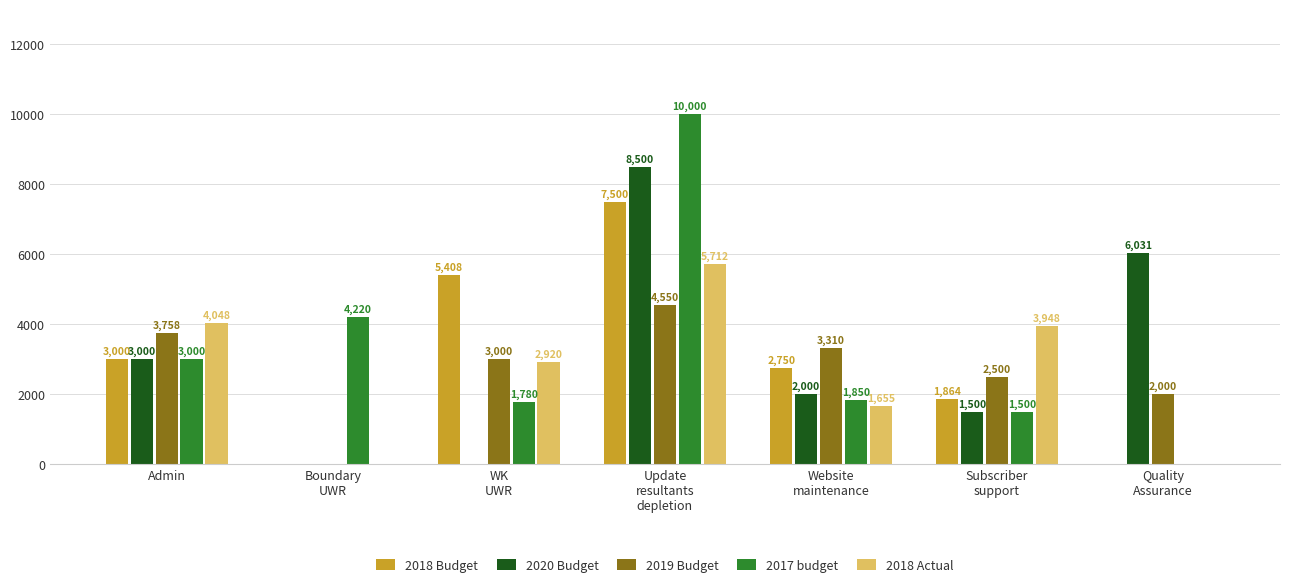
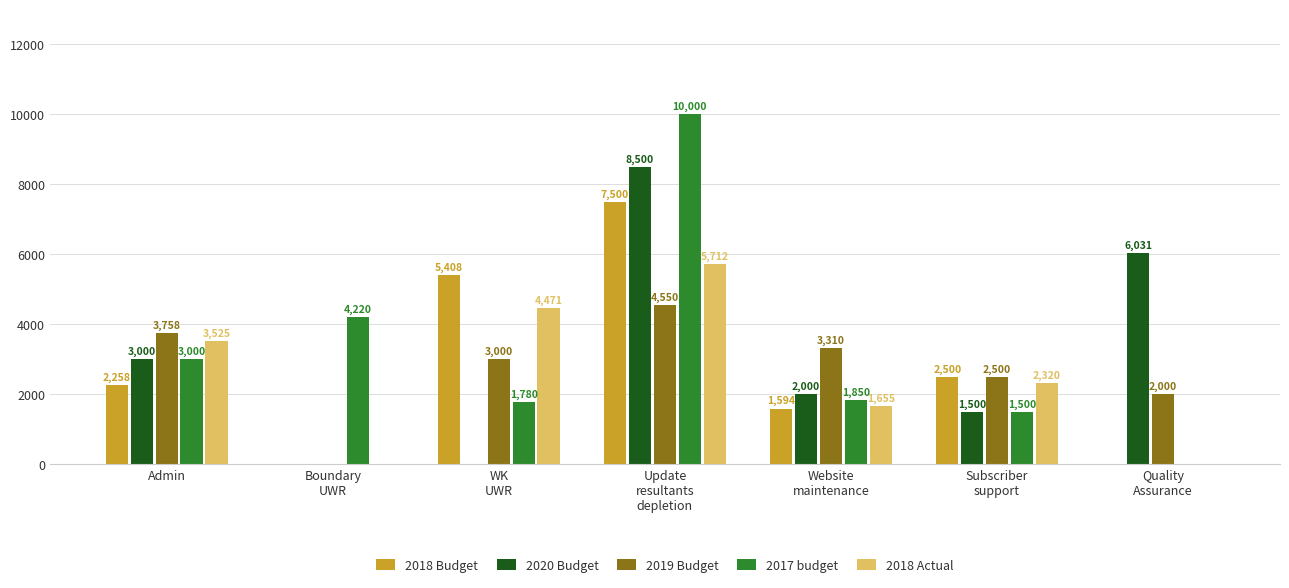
  {
    "2018 Budget": {
-     "Admin": "3,000",
+     "Admin": "2,258",
      "WK UWR": "5,408",
      "Update resultants depletion": "7,500",
-     "Website maintenance": "2,750",
-     "Subscriber support": "1,864"
+     "Website maintenance": "1,594",
+     "Subscriber support": "2,500"
    },
    "2019 Budget": {
      "Admin": "3,758",
      "WK UWR": "3,000",
      "Update resultants depletion": "4,550",
      "Website maintenance": "3,310",
      "Subscriber support": "2,500",
      "Quality Assurance": "2,000"
    },
    "2018 Actual": {
-     "Admin": "4,048",
-     "WK UWR": "2,920",
+     "Admin": "3,525",
+     "WK UWR": "4,471",
      "Update resultants depletion": "5,712",
      "Website maintenance": "1,655",
-     "Subscriber support": "3,948"
+     "Subscriber support": "2,320"
    }
  }
